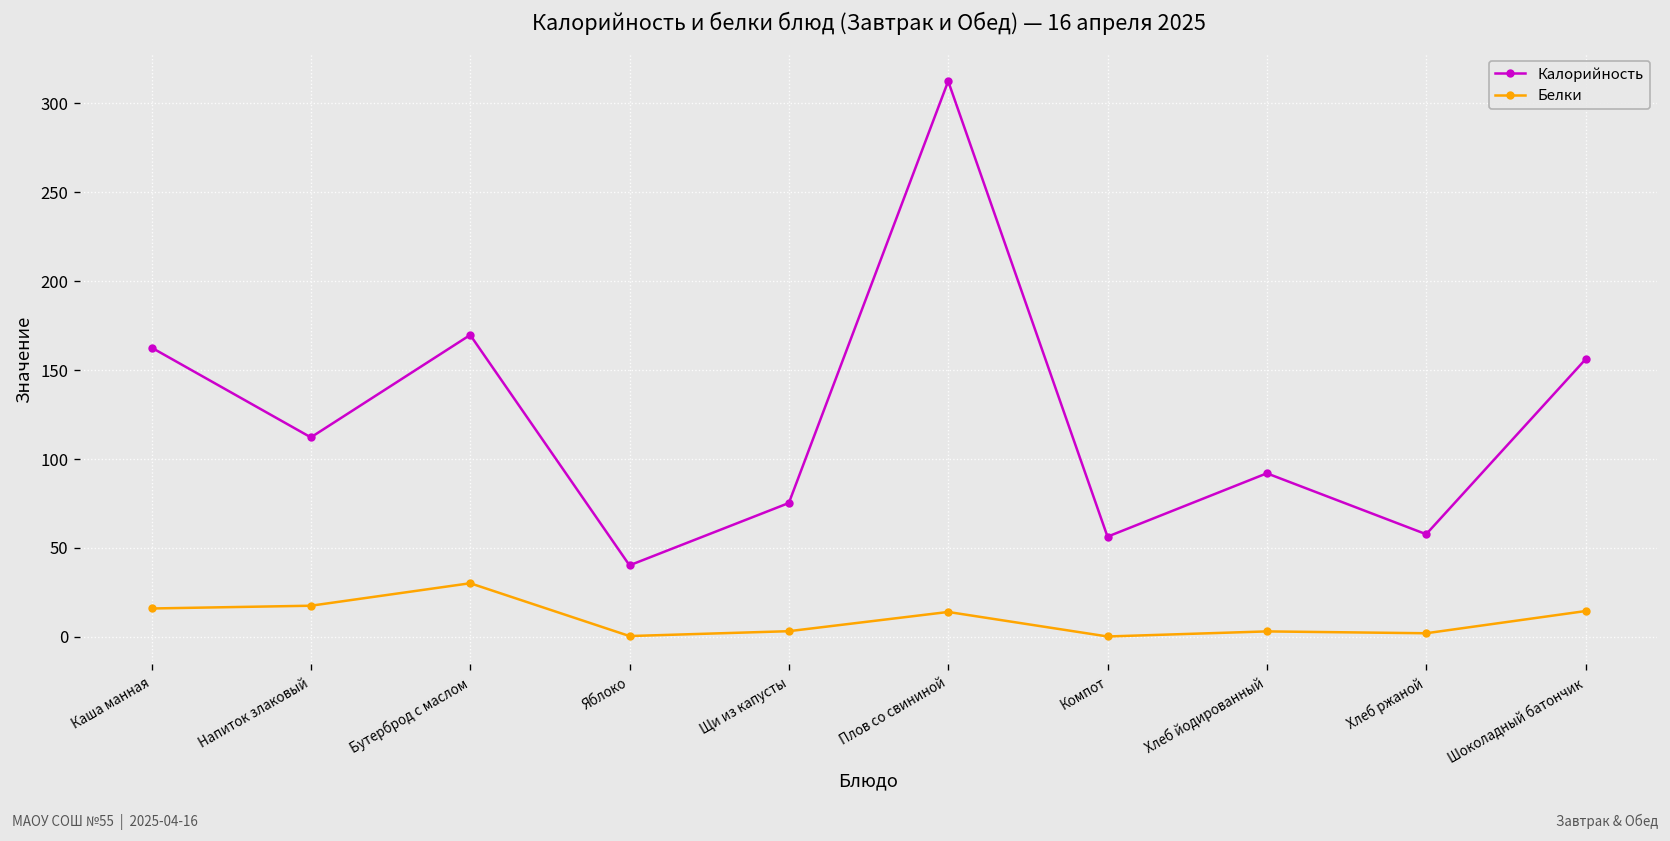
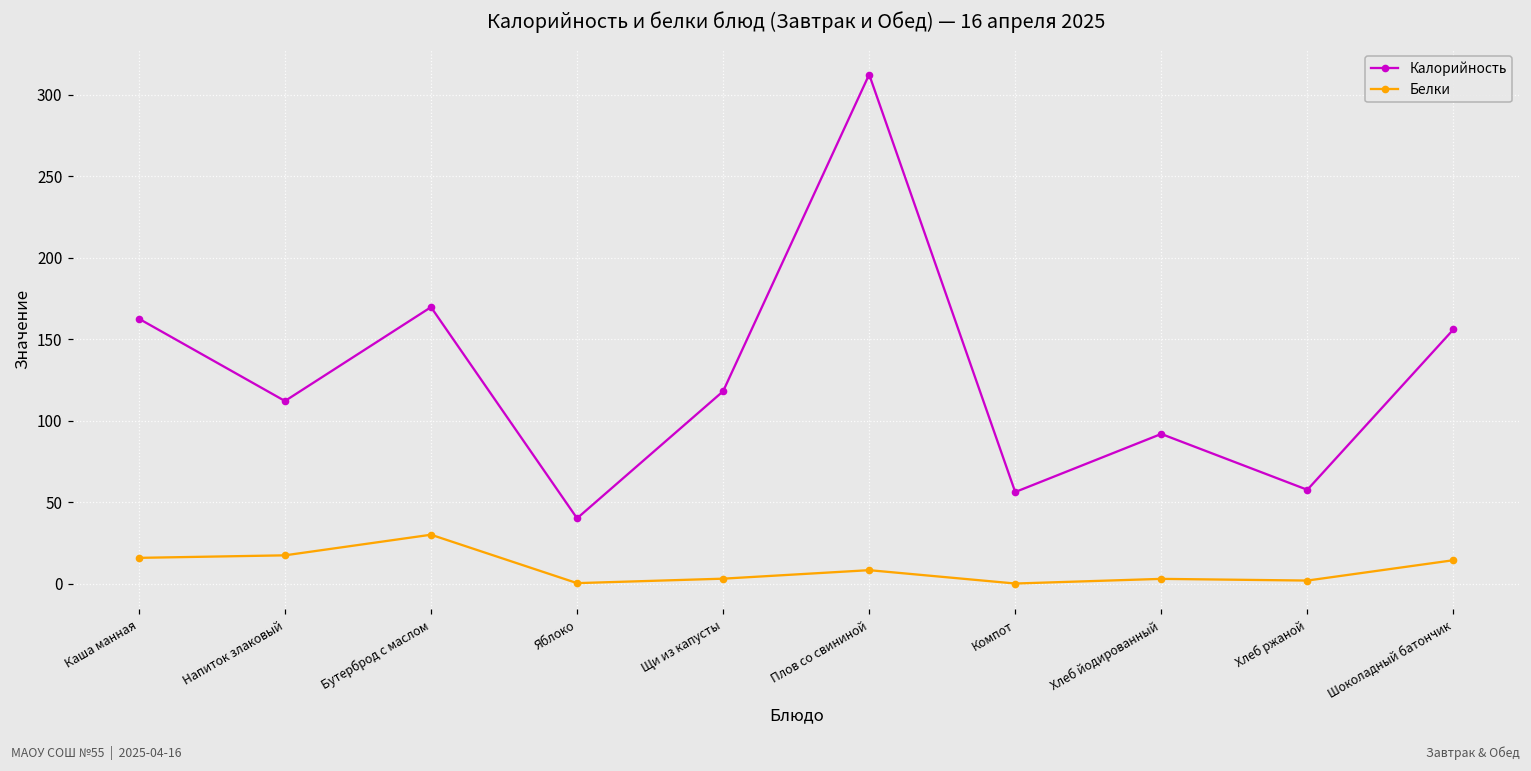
  {
    "Калорийность": {
      "Каша манная": 163,
      "Напиток злаковый": 112,
      "Бутерброд с маслом": 170,
      "Яблоко": 40,
-     "Щи из капусты": 75,
+     "Щи из капусты": 118,
      "Плов со свининой": 312,
      "Компот": 56,
      "Хлеб йодированный": 92,
      "Хлеб ржаной": 58,
      "Шоколадный батончик": 156
    },
    "Белки": {
      "Каша манная": 16,
      "Напиток злаковый": 17,
      "Бутерброд с маслом": 30,
      "Яблоко": 0,
      "Щи из капусты": 3,
-     "Плов со свининой": 14,
+     "Плов со свининой": 8,
      "Компот": 0,
      "Хлеб йодированный": 3,
      "Хлеб ржаной": 2,
      "Шоколадный батончик": 14
    }
  }
